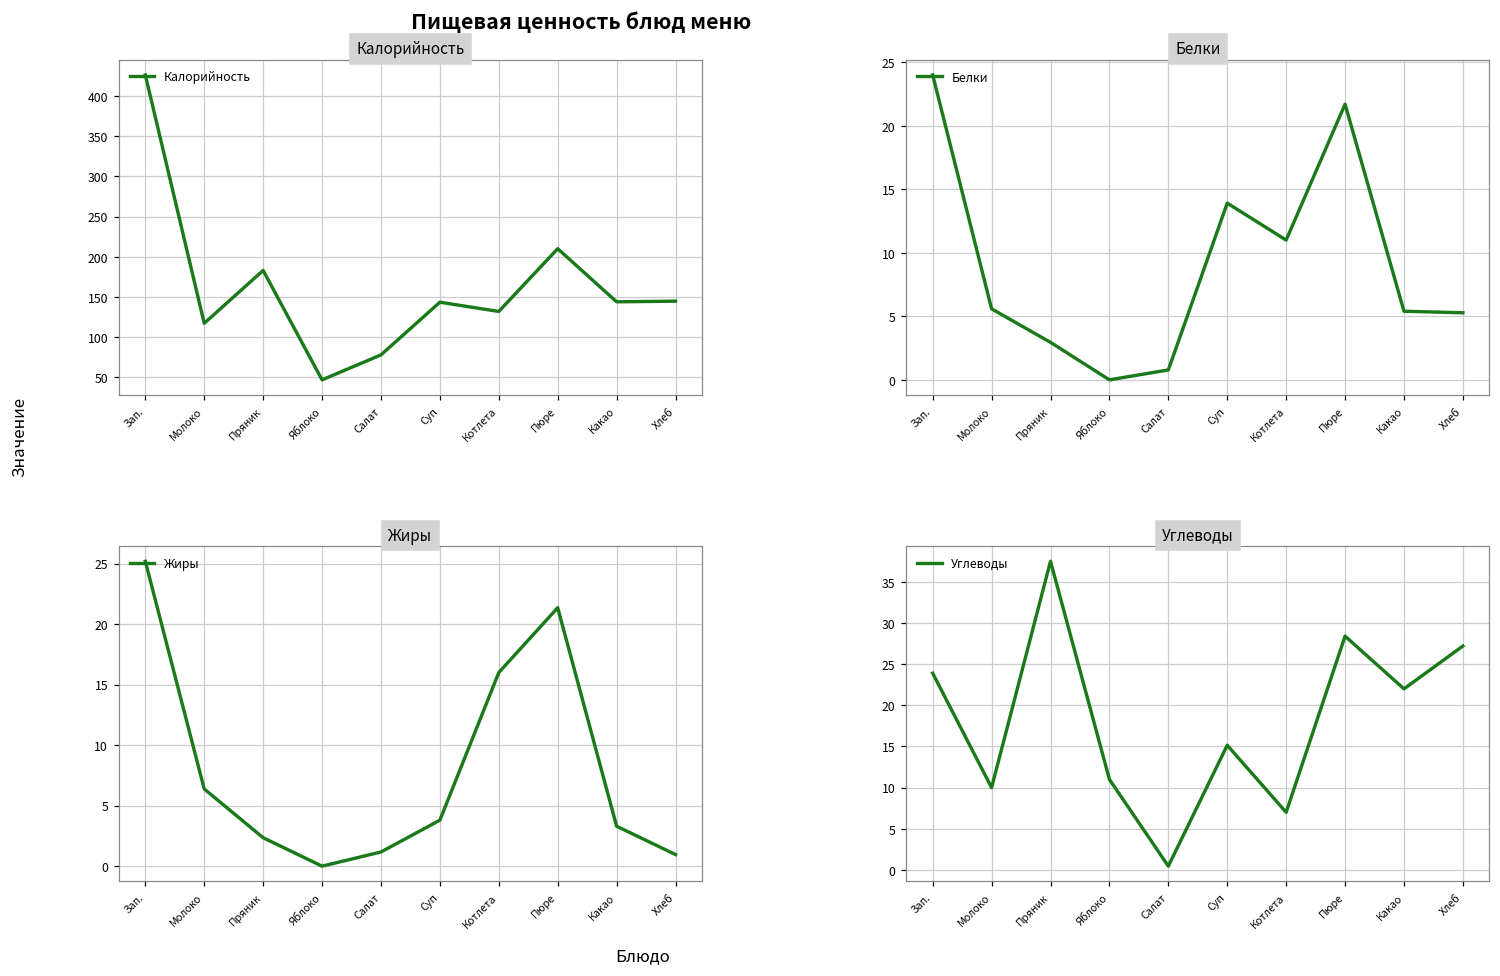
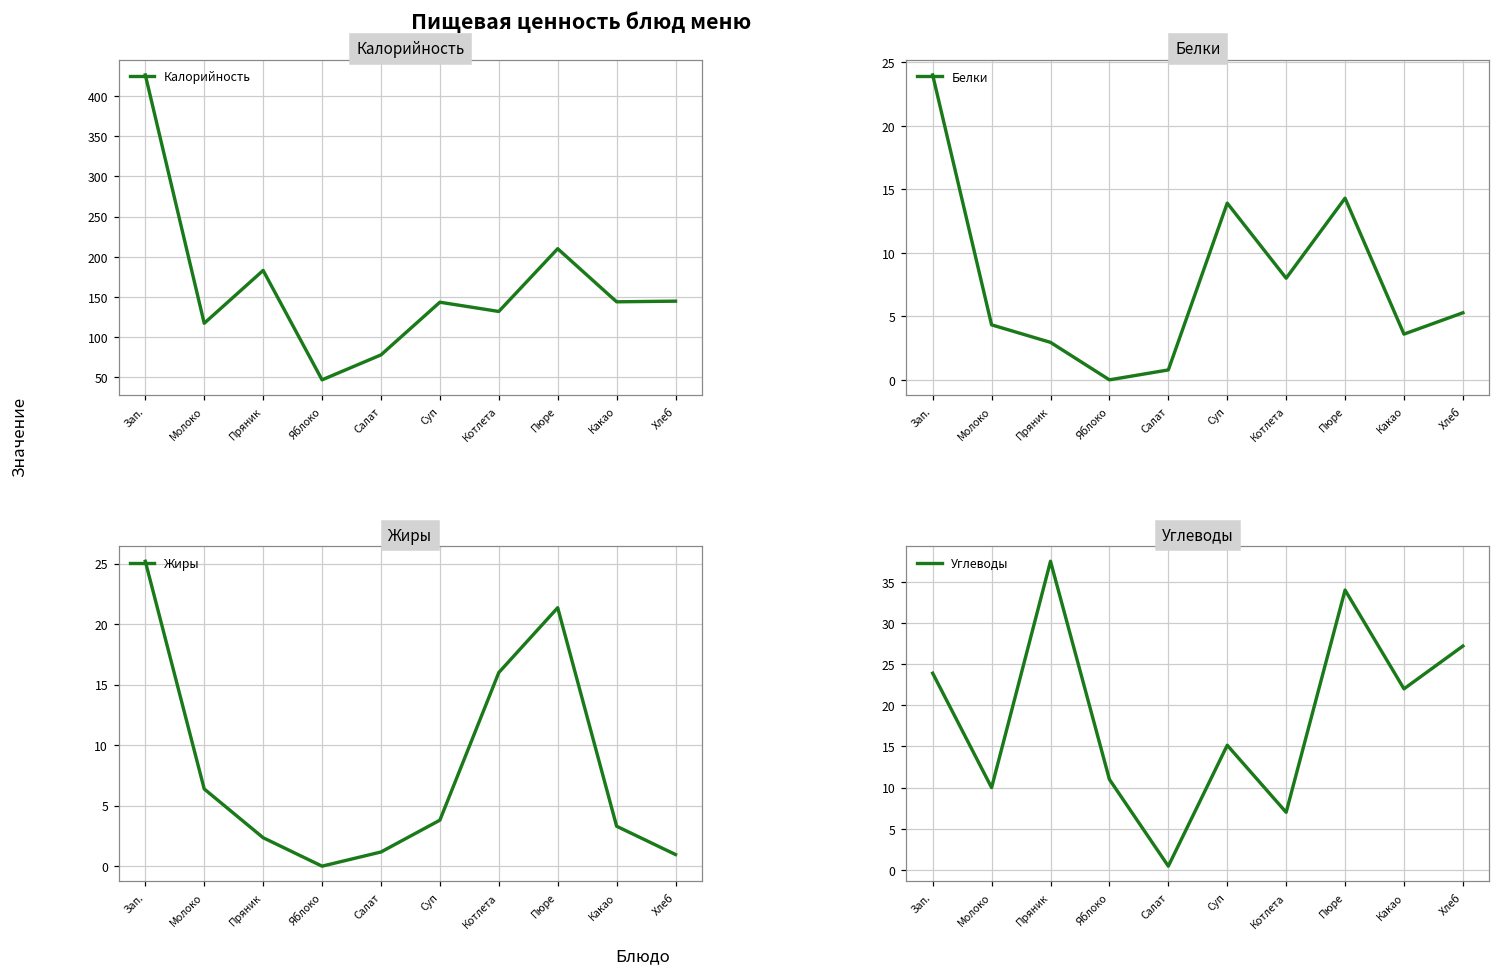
  {
    "Калорийность": {
      "Зап.": 430,
      "Молоко": 120,
      "Пряник": 180,
      "Яблоко": 50,
      "Салат": 80,
      "Суп": 140,
      "Котлета": 130,
      "Пюре": 210,
      "Какао": 140,
      "Хлеб": 140
    },
    "Белки": {
      "Зап.": 24.0,
-     "Молоко": 5.6,
+     "Молоко": 4.3,
      "Пряник": 3.0,
      "Яблоко": 0.0,
      "Салат": 0.8,
      "Суп": 13.9,
-     "Котлета": 11,
-     "Пюре": 21.7,
-     "Какао": 5.4,
+     "Котлета": 8,
+     "Пюре": 14.3,
+     "Какао": 3.6,
      "Хлеб": 5.3
    },
    "Жиры": {
      "Зап.": 25.2,
      "Молоко": 6.4,
      "Пряник": 2.4,
      "Яблоко": 0.0,
      "Салат": 1.2,
      "Суп": 3.8,
      "Котлета": 16.0,
      "Пюре": 21.4,
      "Какао": 3.3,
      "Хлеб": 1.0
    },
    "Углеводы": {
      "Зап.": 24,
      "Молоко": 10,
      "Пряник": 38,
      "Яблоко": 11,
      "Салат": 0,
      "Суп": 15,
      "Котлета": 7,
-     "Пюре": 28,
+     "Пюре": 34,
      "Какао": 22,
      "Хлеб": 27
    }
  }
